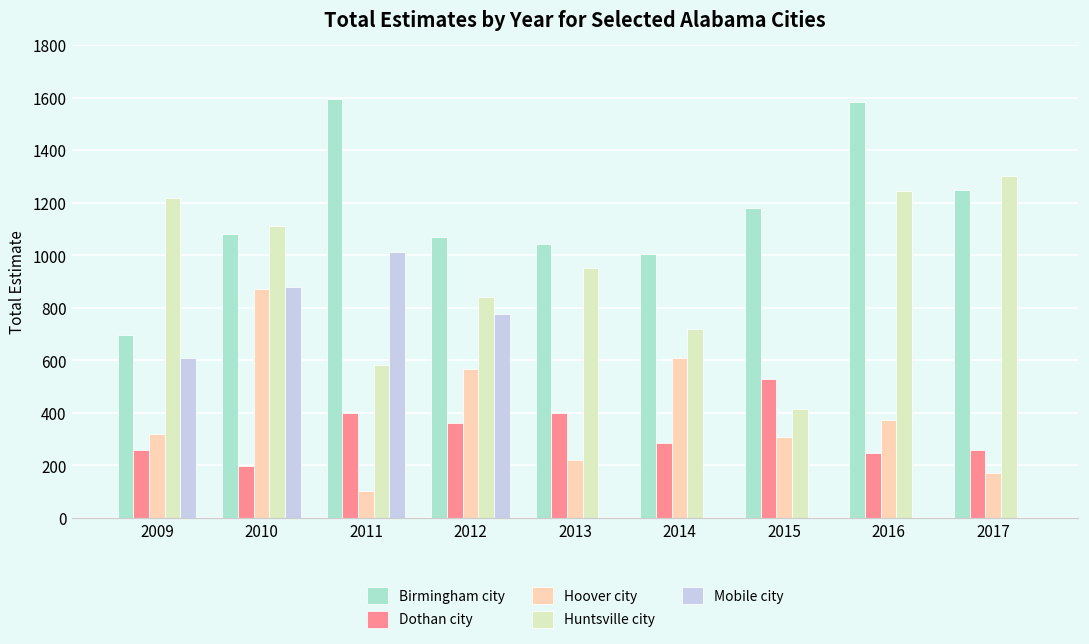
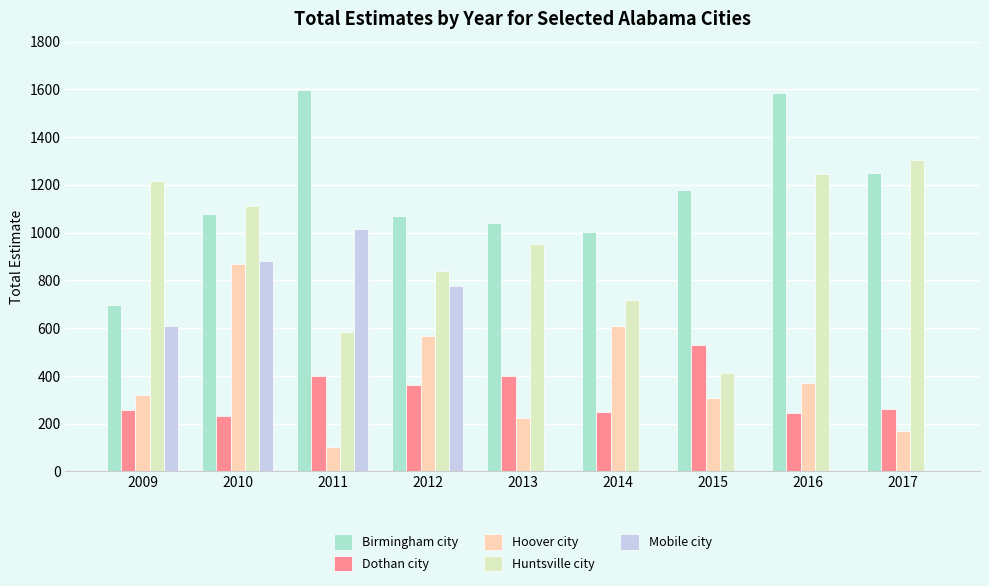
  {
    "Dothan city": {
      "2009": 260,
-     "2010": 200,
+     "2010": 230,
      "2011": 400,
      "2012": 360,
      "2013": 400,
-     "2014": 290,
+     "2014": 250,
      "2015": 530,
      "2016": 250,
      "2017": 260
    }
  }
